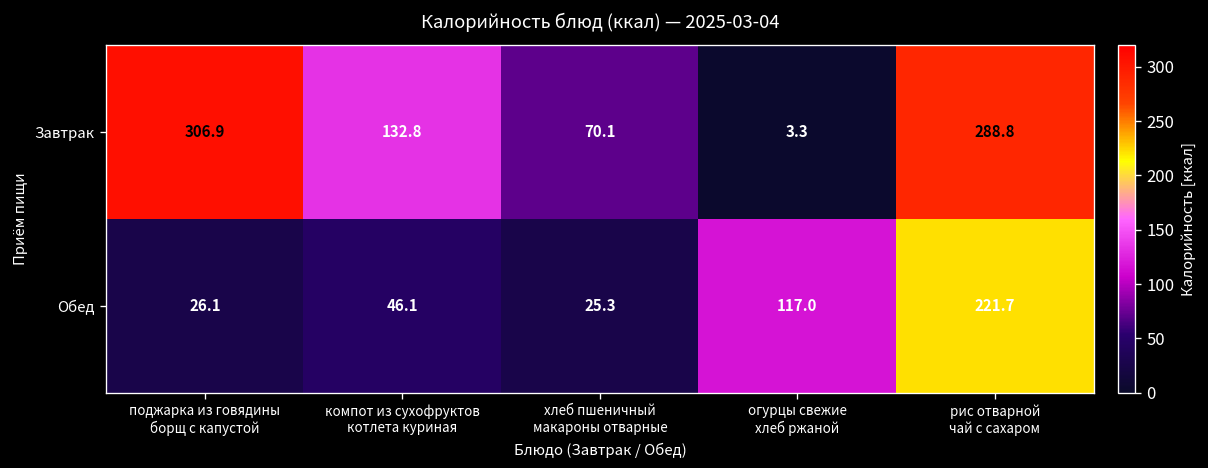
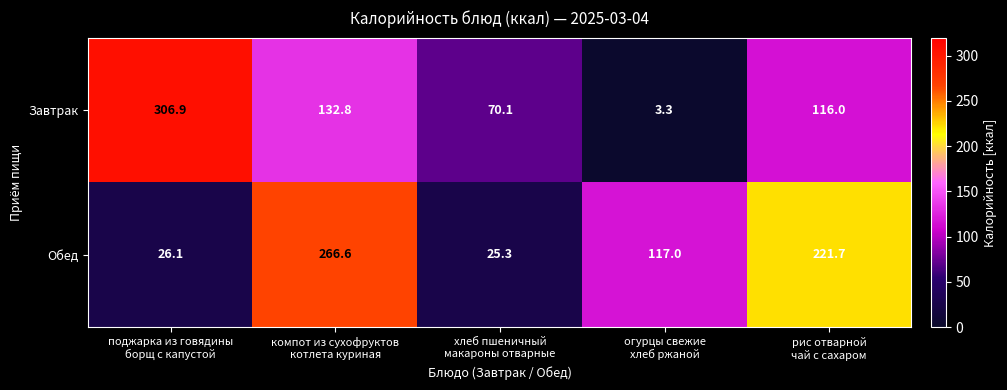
  {
    "Завтрак": {
      "поджарка из говядины борщ с капустой": 306.9,
      "компот из сухофруктов котлета куриная": 132.8,
      "хлеб пшеничный макароны отварные": 70.1,
      "огурцы свежие хлеб ржаной": 3.3,
-     "рис отварной чай с сахаром": 288.8
+     "рис отварной чай с сахаром": 116.0
    },
    "Обед": {
      "поджарка из говядины борщ с капустой": 26.1,
-     "компот из сухофруктов котлета куриная": 46.1,
+     "компот из сухофруктов котлета куриная": 266.6,
      "хлеб пшеничный макароны отварные": 25.3,
      "огурцы свежие хлеб ржаной": 117.0,
      "рис отварной чай с сахаром": 221.7
    }
  }
